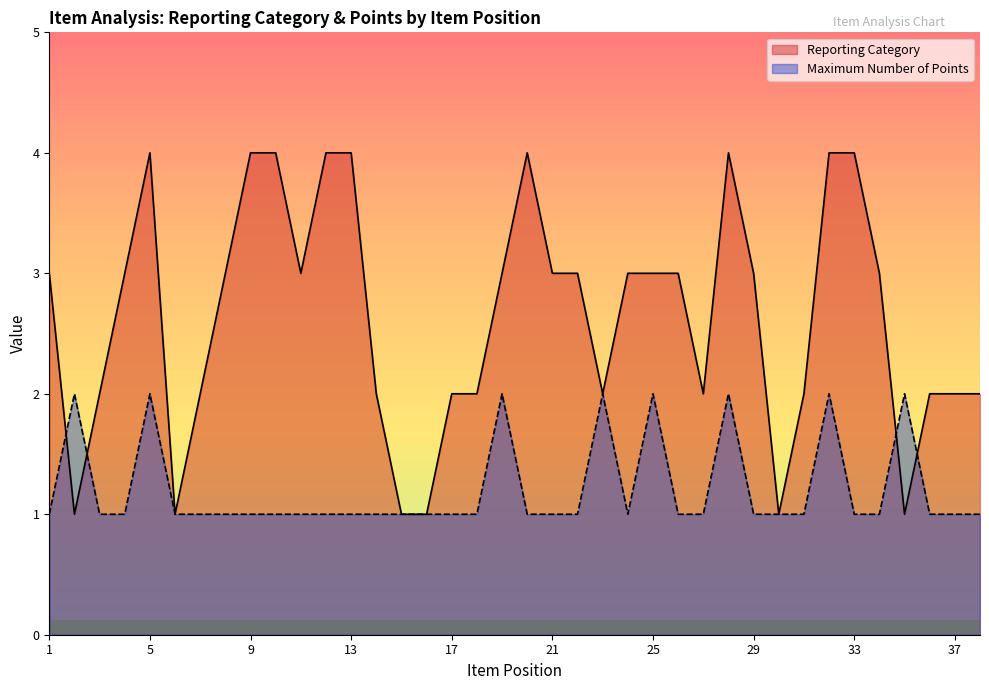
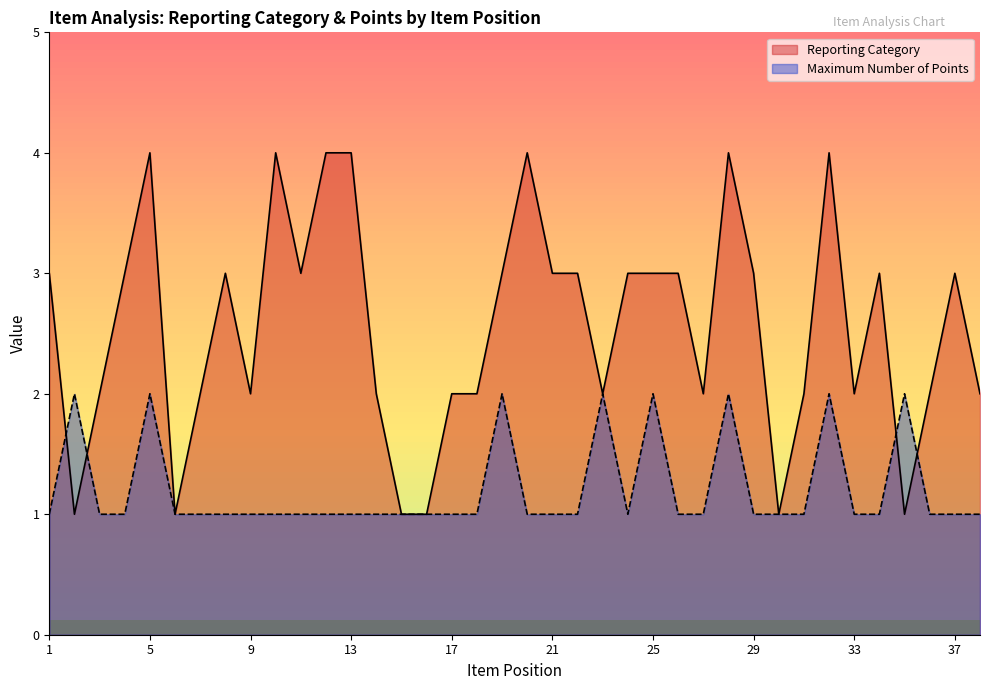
  {
    "Reporting Category": {
      "1": 3,
      "5": 4,
-     "9": 4,
+     "9": 2,
      "13": 4,
      "17": 2,
      "21": 3,
      "25": 3,
      "29": 3,
-     "33": 4,
-     "37": 2
+     "33": 2,
+     "37": 3
    },
    "Maximum Number of Points": {
      "1": 1,
      "5": 2,
      "9": 1,
      "13": 1,
      "17": 1,
      "21": 1,
      "25": 2,
      "29": 1,
      "33": 1,
      "37": 1
    }
  }
